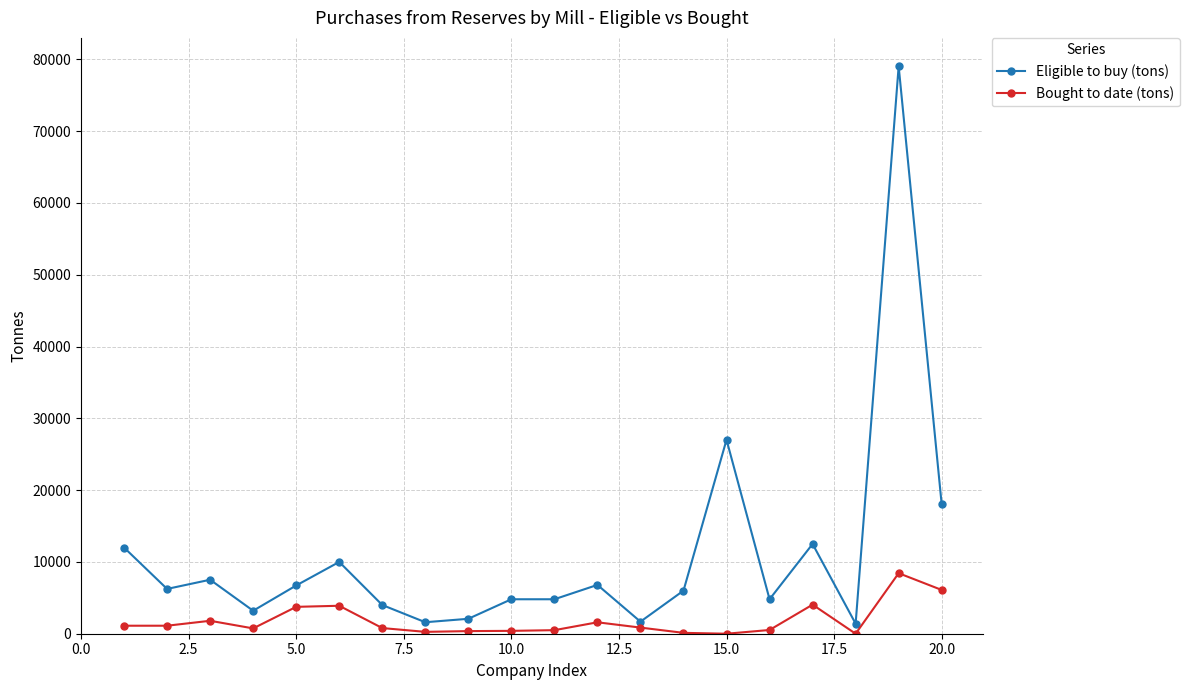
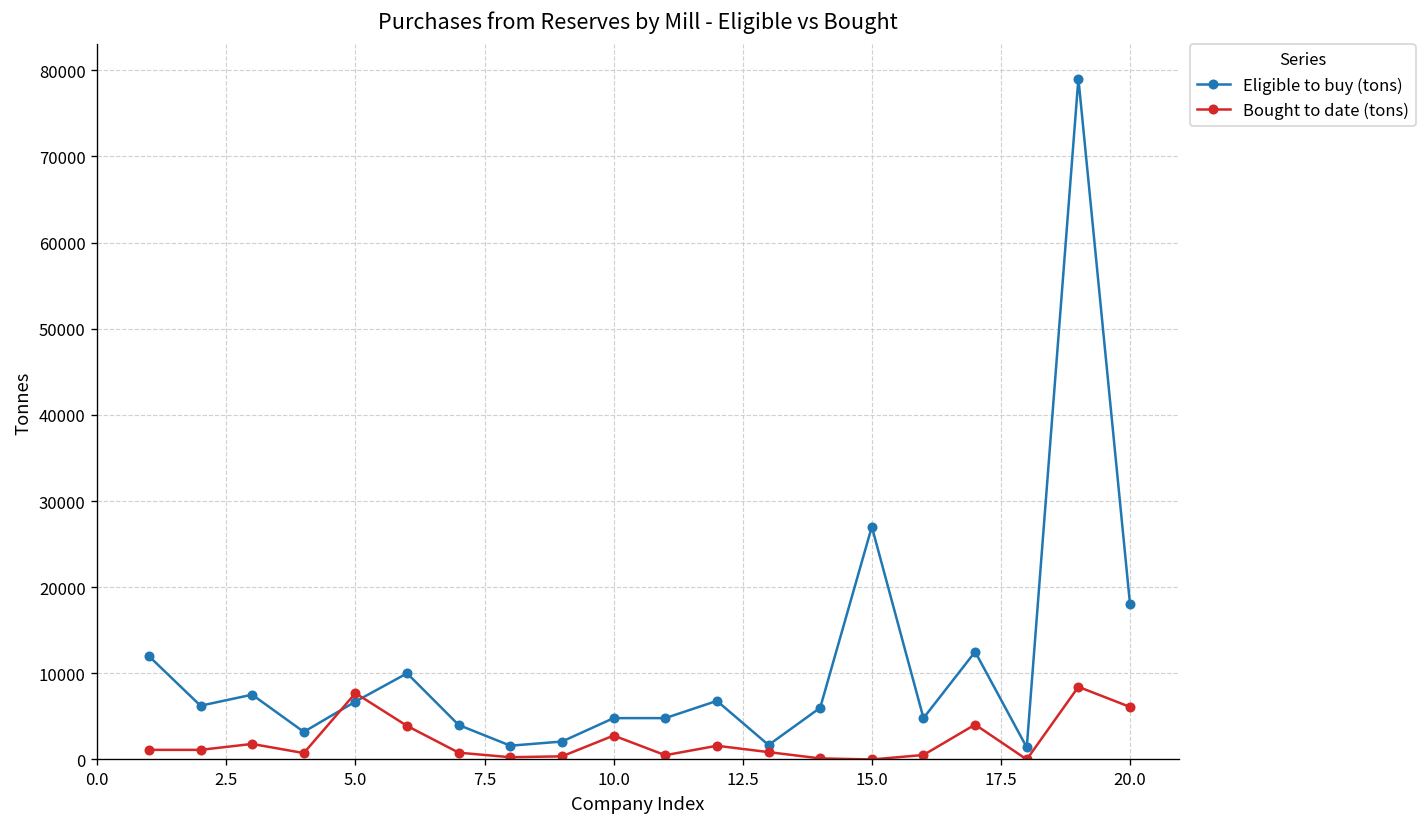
  {
    "Eligible to buy (tons)": {
      "5.0": 7000,
      "10.0": 5000,
      "15.0": 27000,
      "20.0": 18000
    },
    "Bought to date (tons)": {
-     "5.0": 4000,
-     "10.0": 0,
+     "5.0": 8000,
+     "10.0": 3000,
      "15.0": 0,
      "20.0": 6000
    }
  }
